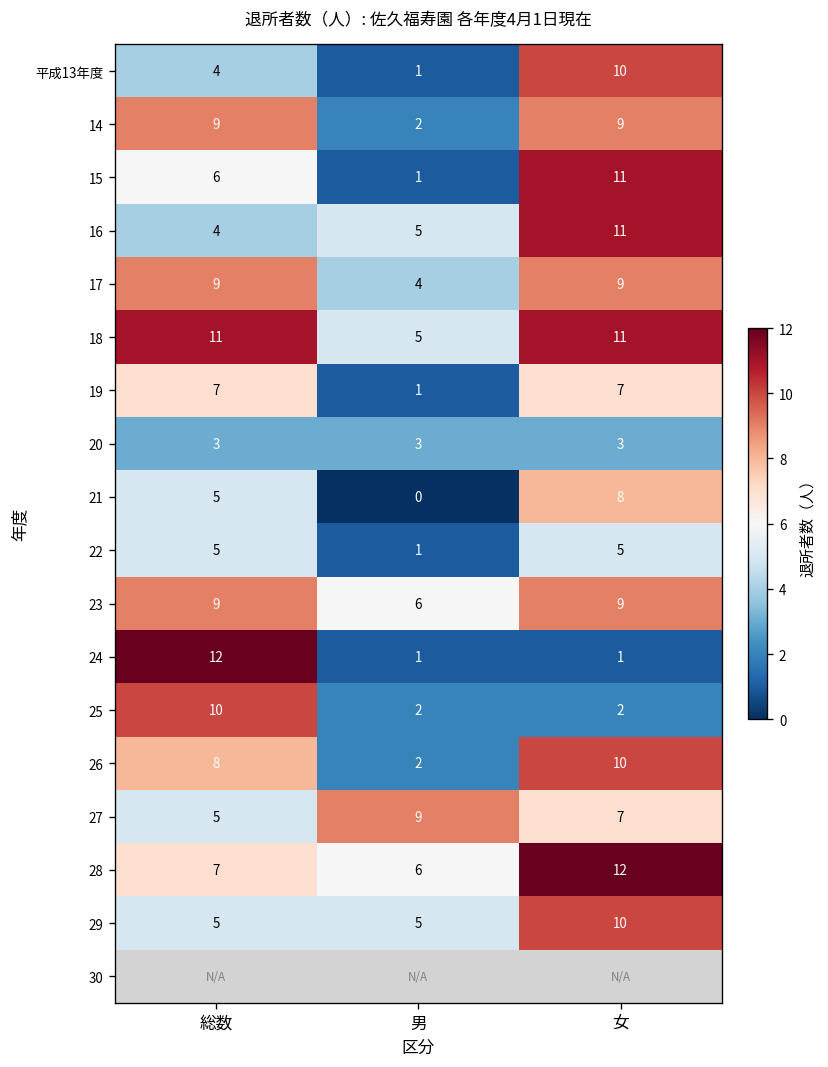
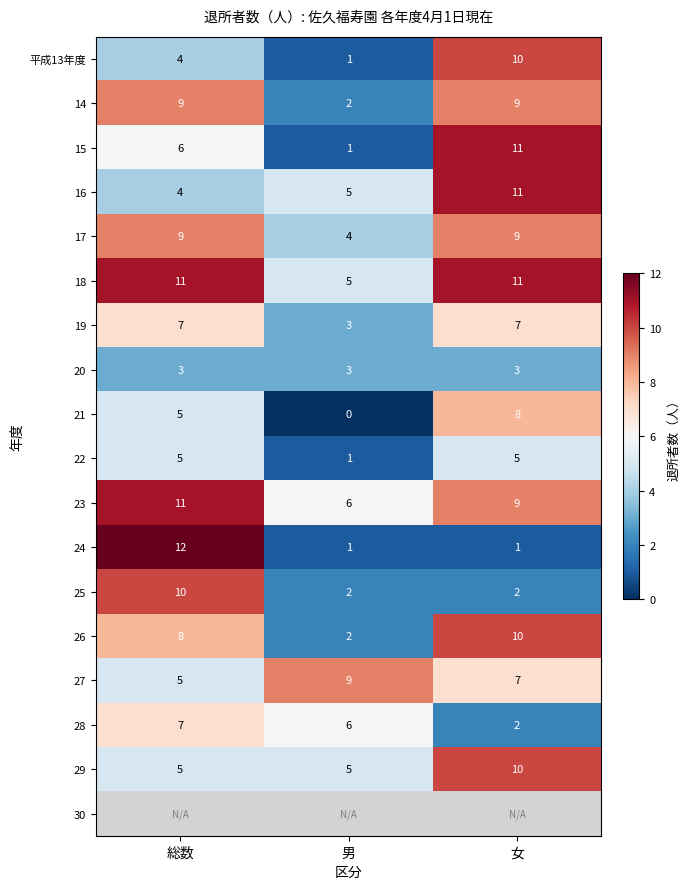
  {
    "平成13年度": {
      "総数": 4,
      "男": 1,
      "女": 10
    },
    "14": {
      "総数": 9,
      "男": 2,
      "女": 9
    },
    "15": {
      "総数": 6,
      "男": 1,
      "女": 11
    },
    "16": {
      "総数": 4,
      "男": 5,
      "女": 11
    },
    "17": {
      "総数": 9,
      "男": 4,
      "女": 9
    },
    "18": {
      "総数": 11,
      "男": 5,
      "女": 11
    },
    "19": {
      "総数": 7,
-     "男": 1,
+     "男": 3,
      "女": 7
    },
    "20": {
      "総数": 3,
      "男": 3,
      "女": 3
    },
    "21": {
      "総数": 5,
      "男": 0,
      "女": 8
    },
    "22": {
      "総数": 5,
      "男": 1,
      "女": 5
    },
    "23": {
-     "総数": 9,
+     "総数": 11,
      "男": 6,
      "女": 9
    },
    "24": {
      "総数": 12,
      "男": 1,
      "女": 1
    },
    "25": {
      "総数": 10,
      "男": 2,
      "女": 2
    },
    "26": {
      "総数": 8,
      "男": 2,
      "女": 10
    },
    "27": {
      "総数": 5,
      "男": 9,
      "女": 7
    },
    "28": {
      "総数": 7,
      "男": 6,
-     "女": 12
+     "女": 2
    },
    "29": {
      "総数": 5,
      "男": 5,
      "女": 10
    }
  }
